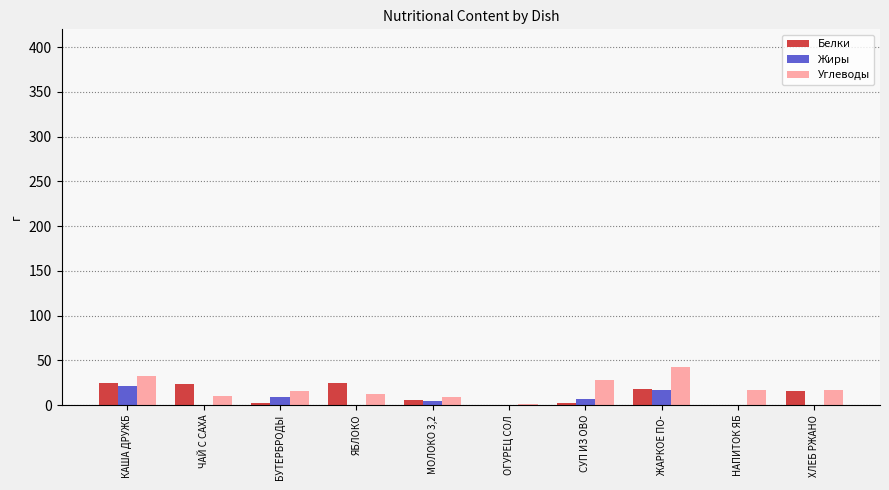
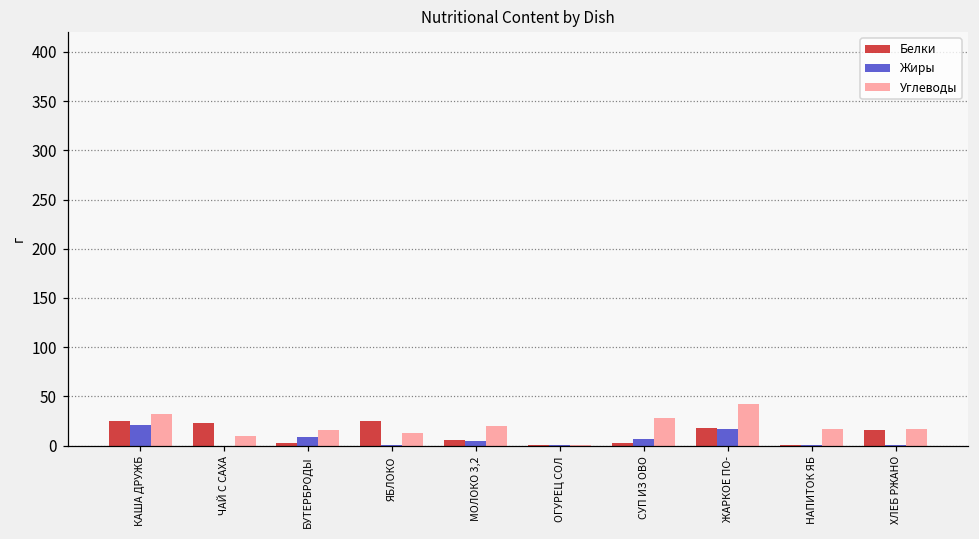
  {
    "Белки": {
      "КАША ДРУЖБ": 30,
      "ЧАЙ С САХА": 20,
      "ЯБЛОКО": 30,
      "МОЛОКО 3,2": 10,
      "ЖАРКОЕ ПО-": 20,
      "ХЛЕБ РЖАНО": 20
    },
    "Жиры": {
      "КАША ДРУЖБ": 20,
      "ЧАЙ С САХА": 0,
      "БУТЕРБРОДЫ": 10,
      "МОЛОКО 3,2": 10,
      "СУП ИЗ ОВО": 10,
      "ЖАРКОЕ ПО-": 20
    },
    "Углеводы": {
      "КАША ДРУЖБ": 30,
      "ЧАЙ С САХА": 10,
      "БУТЕРБРОДЫ": 20,
      "ЯБЛОКО": 10,
-     "МОЛОКО 3,2": 10,
+     "МОЛОКО 3,2": 20,
      "СУП ИЗ ОВО": 30,
      "ЖАРКОЕ ПО-": 40,
      "НАПИТОК ЯБ": 20,
      "ХЛЕБ РЖАНО": 20
    }
  }
